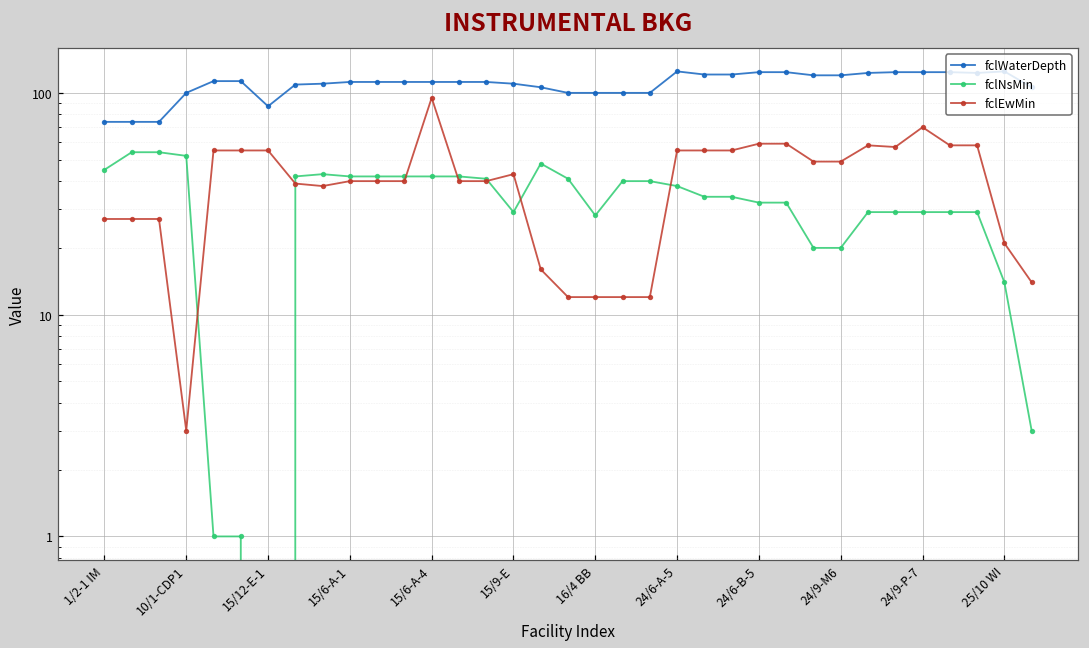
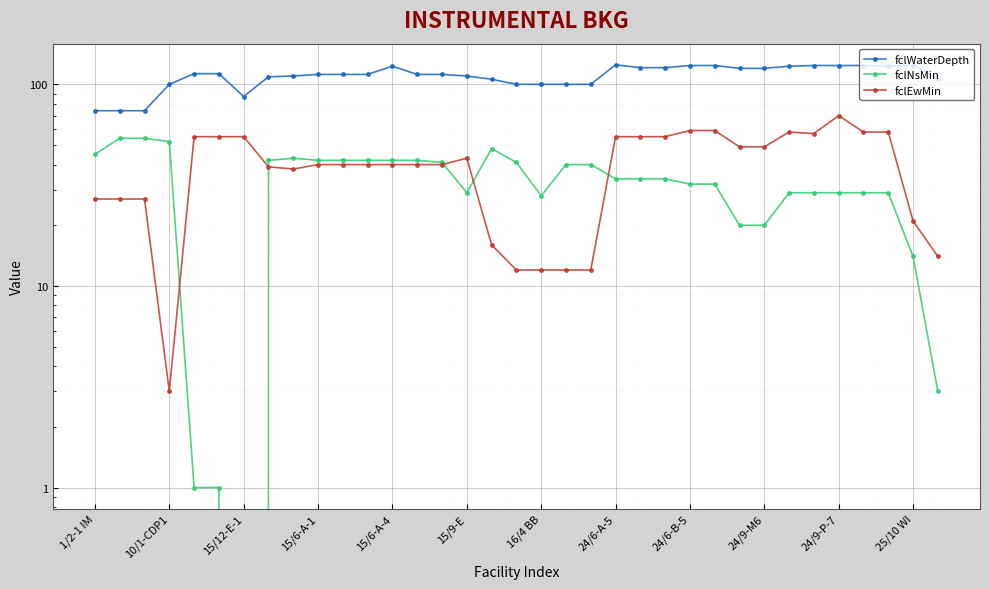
  {
    "fclWaterDepth": {
      "1/2-1 IM": 74,
      "10/1-CDP1": 100,
      "15/12-E-1": 87,
      "15/6-A-1": 110,
-     "15/6-A-4": 110,
+     "15/6-A-4": 120,
      "15/9-E": 110,
      "16/4 BB": 100,
      "24/6-A-5": 130,
      "24/6-B-5": 120,
      "24/9-M6": 120,
      "24/9-P-7": 120
    },
    "fclNsMin": {
      "1/2-1 IM": 45,
      "10/1-CDP1": 52,
      "15/6-A-1": 42,
      "15/6-A-4": 42,
      "15/9-E": 29,
      "16/4 BB": 28,
-     "24/6-A-5": 38,
+     "24/6-A-5": 34,
      "24/6-B-5": 32,
      "24/9-M6": 20,
      "24/9-P-7": 29,
      "25/10 WI": 14
    },
    "fclEwMin": {
      "1/2-1 IM": 27,
      "10/1-CDP1": 3,
      "15/12-E-1": 55,
      "15/6-A-1": 40,
-     "15/6-A-4": 100,
+     "15/6-A-4": 40,
      "15/9-E": 43,
      "16/4 BB": 12,
      "24/6-A-5": 55,
      "24/6-B-5": 59,
      "24/9-M6": 49,
      "24/9-P-7": 70,
      "25/10 WI": 21
    }
  }
